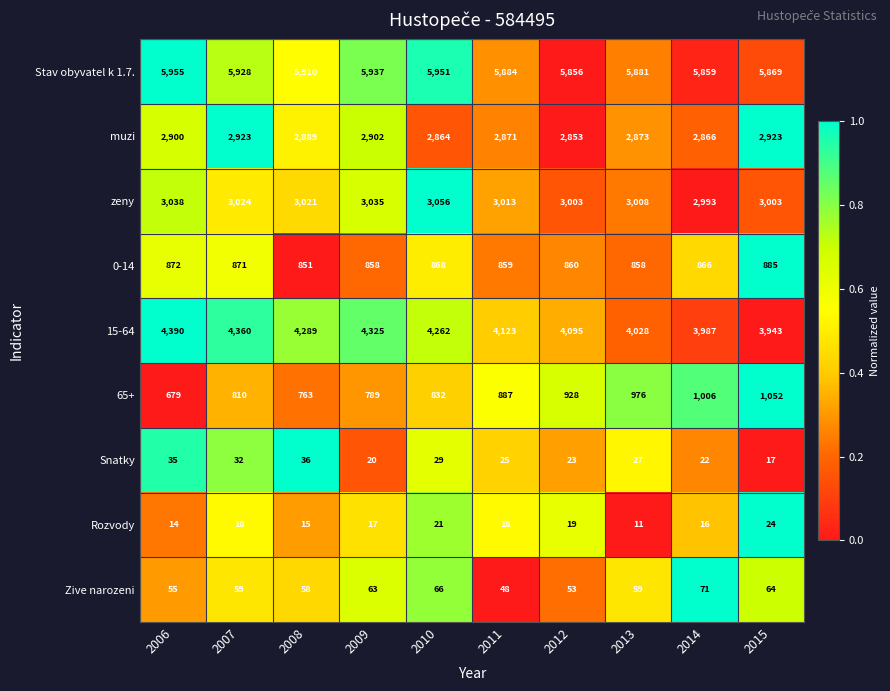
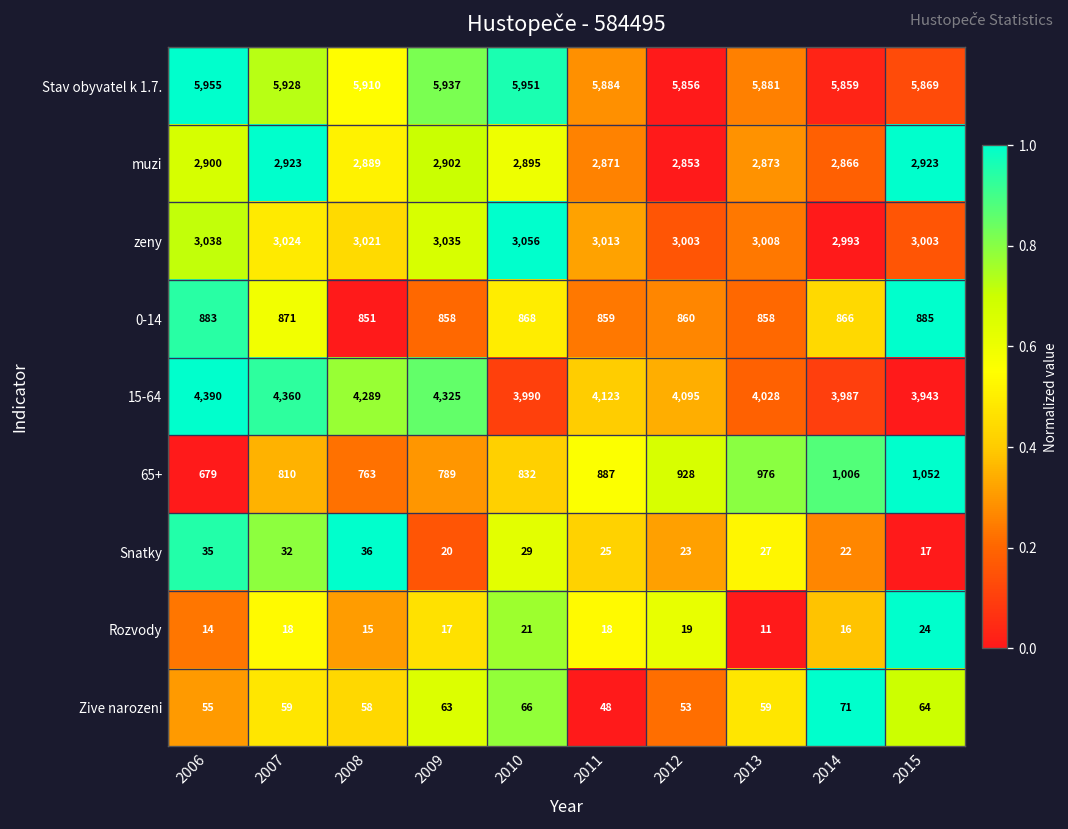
  {
    "Stav obyvatel k 1.7.": {
      "2006": "5,955",
      "2007": "5,928",
      "2008": "5,910",
      "2009": "5,937",
      "2010": "5,951",
      "2011": "5,884",
      "2012": "5,856",
      "2013": "5,881",
      "2014": "5,859",
      "2015": "5,869"
    },
    "muzi": {
      "2006": "2,900",
      "2007": "2,923",
      "2008": "2,889",
      "2009": "2,902",
-     "2010": "2,864",
+     "2010": "2,895",
      "2011": "2,871",
      "2012": "2,853",
      "2013": "2,873",
      "2014": "2,866",
      "2015": "2,923"
    },
    "zeny": {
      "2006": "3,038",
      "2007": "3,024",
      "2008": "3,021",
      "2009": "3,035",
      "2010": "3,056",
      "2011": "3,013",
      "2012": "3,003",
      "2013": "3,008",
      "2014": "2,993",
      "2015": "3,003"
    },
    "0-14": {
-     "2006": "872",
+     "2006": "883",
      "2007": "871",
      "2008": "851",
      "2009": "858",
      "2010": "868",
      "2011": "859",
      "2012": "860",
      "2013": "858",
      "2014": "866",
      "2015": "885"
    },
    "15-64": {
      "2006": "4,390",
      "2007": "4,360",
      "2008": "4,289",
      "2009": "4,325",
-     "2010": "4,262",
+     "2010": "3,990",
      "2011": "4,123",
      "2012": "4,095",
      "2013": "4,028",
      "2014": "3,987",
      "2015": "3,943"
    },
    "65+": {
      "2006": "679",
      "2007": "810",
      "2008": "763",
      "2009": "789",
      "2010": "832",
      "2011": "887",
      "2012": "928",
      "2013": "976",
      "2014": "1,006",
      "2015": "1,052"
    },
    "Snatky": {
      "2006": "35",
      "2007": "32",
      "2008": "36",
      "2009": "20",
      "2010": "29",
      "2011": "25",
      "2012": "23",
      "2013": "27",
      "2014": "22",
      "2015": "17"
    },
    "Rozvody": {
      "2006": "14",
      "2007": "18",
      "2008": "15",
      "2009": "17",
      "2010": "21",
      "2011": "18",
      "2012": "19",
      "2013": "11",
      "2014": "16",
      "2015": "24"
    },
    "Zive narozeni": {
      "2006": "55",
      "2007": "59",
      "2008": "58",
      "2009": "63",
      "2010": "66",
      "2011": "48",
      "2012": "53",
      "2013": "59",
      "2014": "71",
      "2015": "64"
    }
  }
